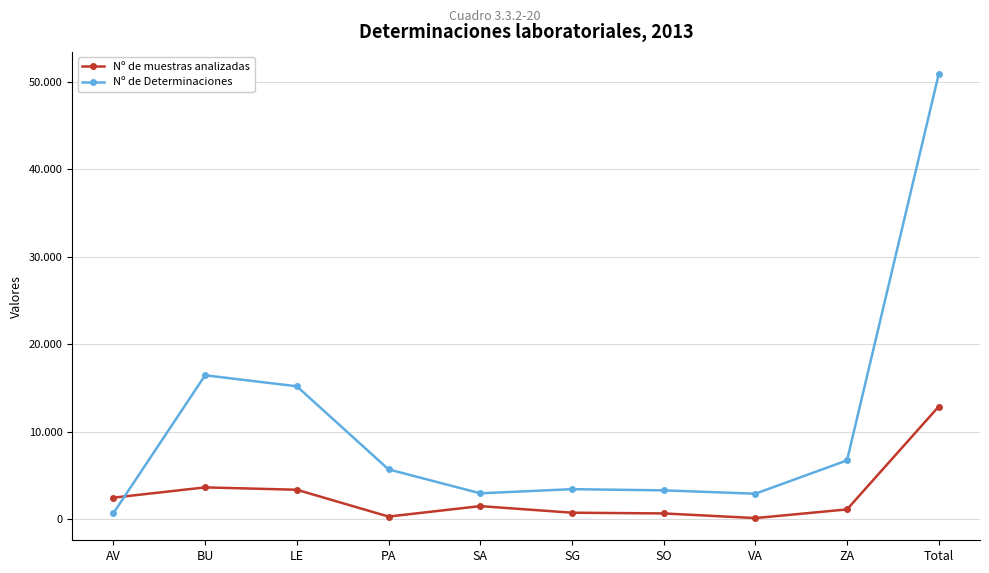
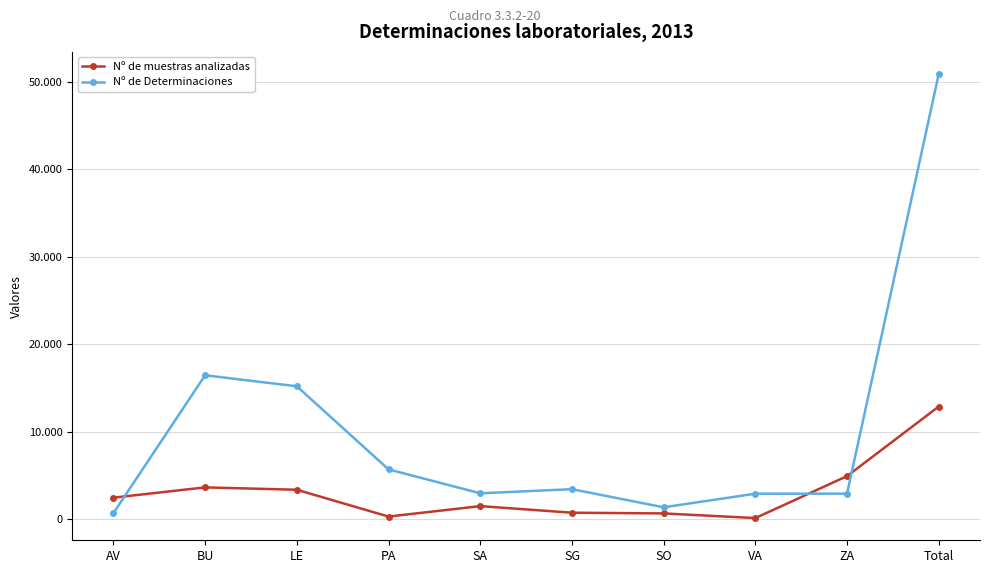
  {
    "Nº de muestras analizadas": {
      "AV": 2,
      "BU": 4,
      "LE": 3,
      "PA": 0,
      "SA": 2,
      "SG": 1,
      "SO": 1,
      "VA": 0,
-     "ZA": 1,
+     "ZA": 5,
      "Total": 13
    },
    "Nº de Determinaciones": {
      "AV": 1,
      "BU": 16,
      "LE": 15,
      "PA": 6,
      "SA": 3,
      "SG": 3,
-     "SO": 3,
+     "SO": 1,
      "VA": 3,
-     "ZA": 7,
+     "ZA": 3,
      "Total": 51
    }
  }
